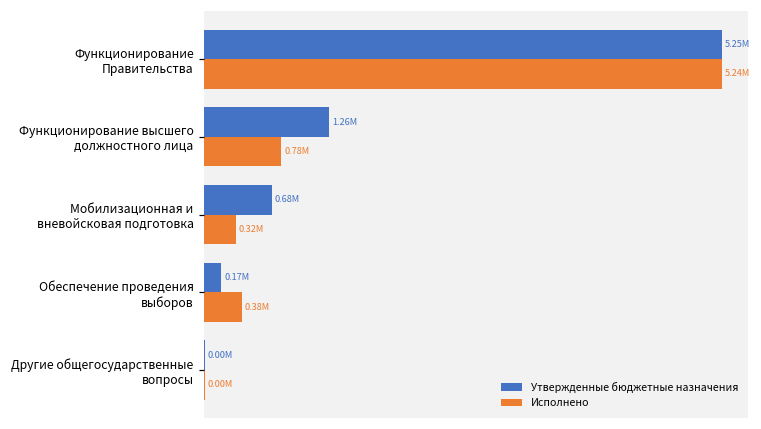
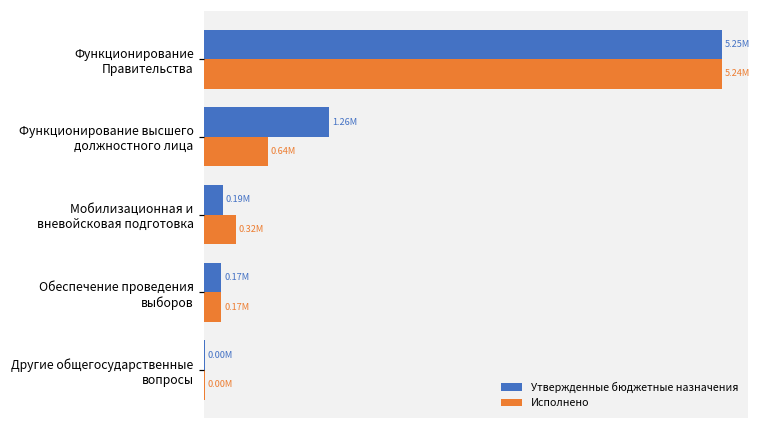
  {
    "Утвержденные бюджетные назначения": {
      "Функционирование Правительства": "5.25M",
      "Функционирование высшего должностного лица": "1.26M",
-     "Мобилизационная и вневойсковая подготовка": "0.68M",
+     "Мобилизационная и вневойсковая подготовка": "0.19M",
      "Обеспечение проведения выборов": "0.17M"
    },
    "Исполнено": {
      "Функционирование Правительства": "5.24M",
-     "Функционирование высшего должностного лица": "0.78M",
+     "Функционирование высшего должностного лица": "0.64M",
      "Мобилизационная и вневойсковая подготовка": "0.32M",
-     "Обеспечение проведения выборов": "0.38M"
+     "Обеспечение проведения выборов": "0.17M"
    }
  }
